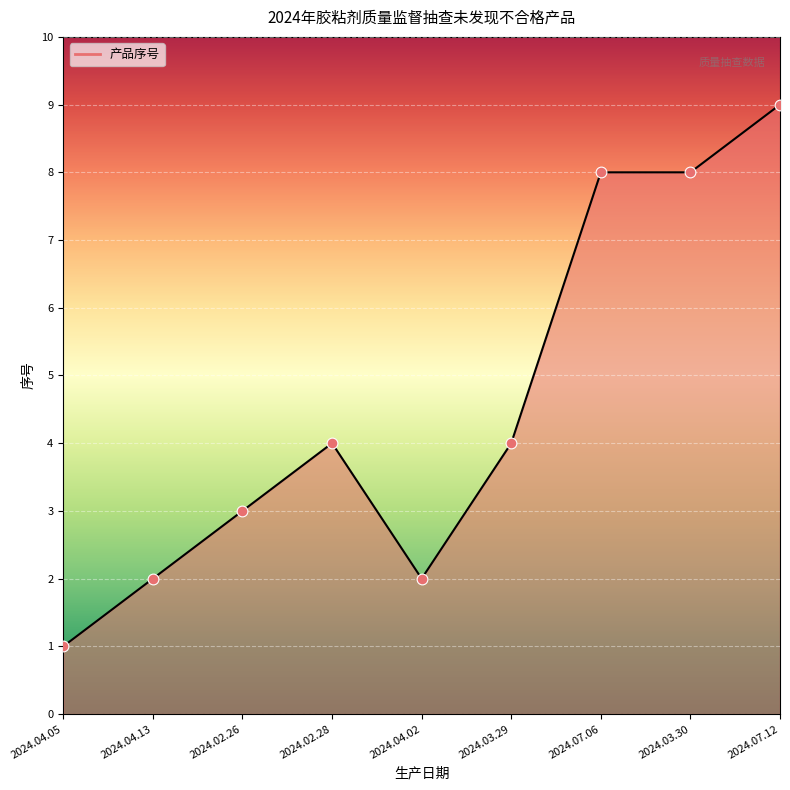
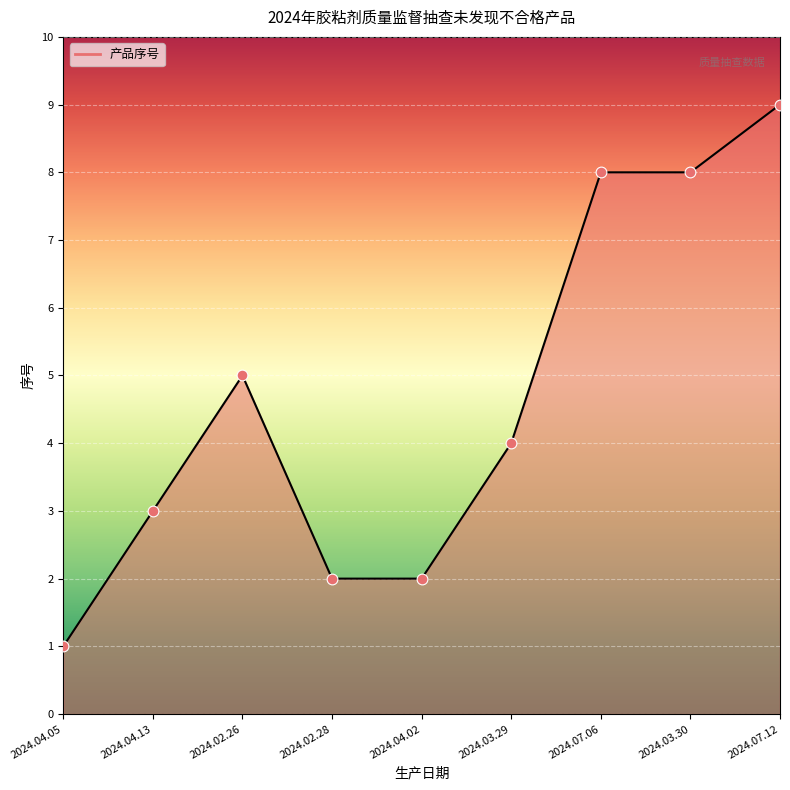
  {
    "2024.04.05": 1,
-   "2024.04.13": 2,
-   "2024.02.26": 3,
-   "2024.02.28": 4,
+   "2024.04.13": 3,
+   "2024.02.26": 5,
+   "2024.02.28": 2,
    "2024.04.02": 2,
    "2024.03.29": 4,
    "2024.07.06": 8,
    "2024.03.30": 8,
    "2024.07.12": 9
  }
